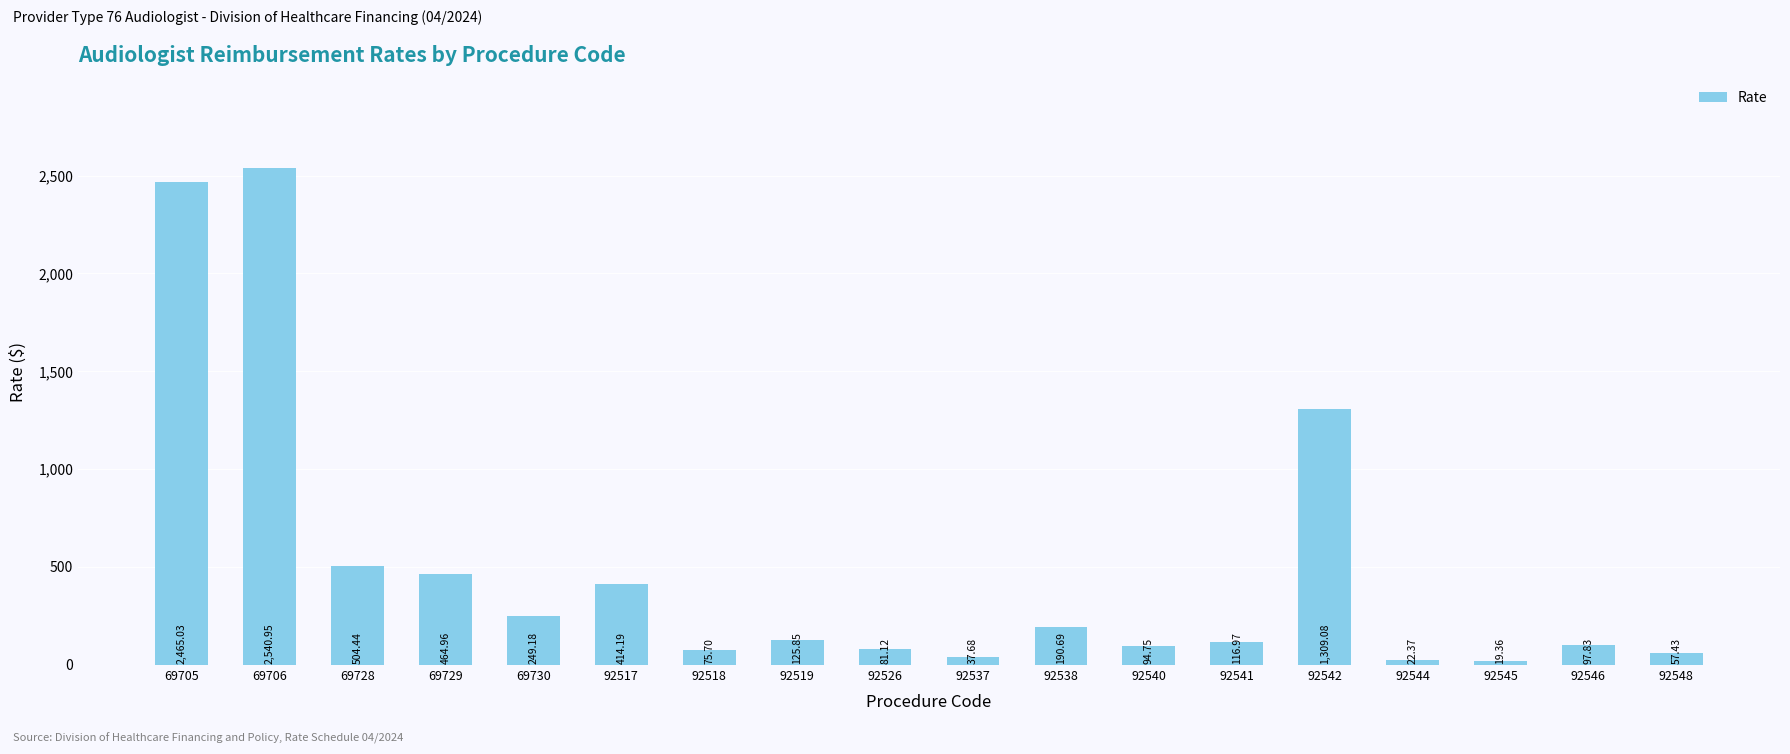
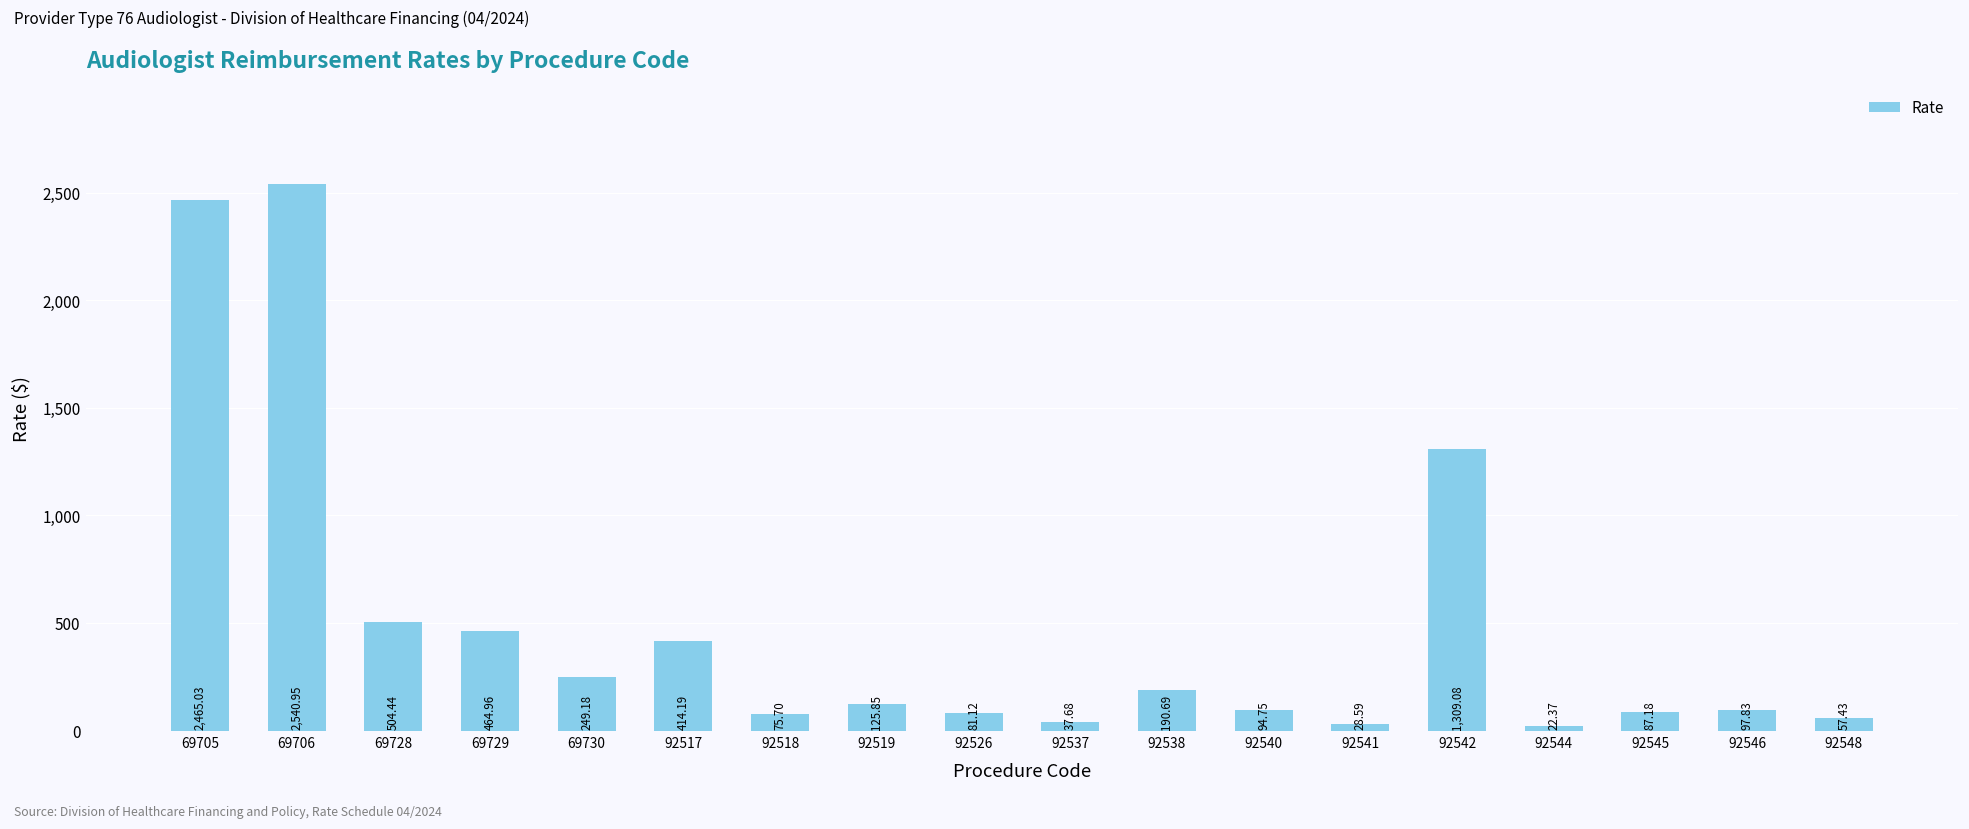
  {
    "69705": "2,465.03",
    "69706": "2,540.95",
    "69728": "504.44",
    "69729": "464.96",
    "69730": "249.18",
    "92517": "414.19",
    "92518": "75.70",
    "92519": "125.85",
    "92526": "81.12",
    "92537": "37.68",
    "92538": "190.69",
    "92540": "94.75",
-   "92541": "116.97",
+   "92541": "28.59",
    "92542": "1,309.08",
    "92544": "22.37",
-   "92545": "19.36",
+   "92545": "87.18",
    "92546": "97.83",
    "92548": "57.43"
  }
